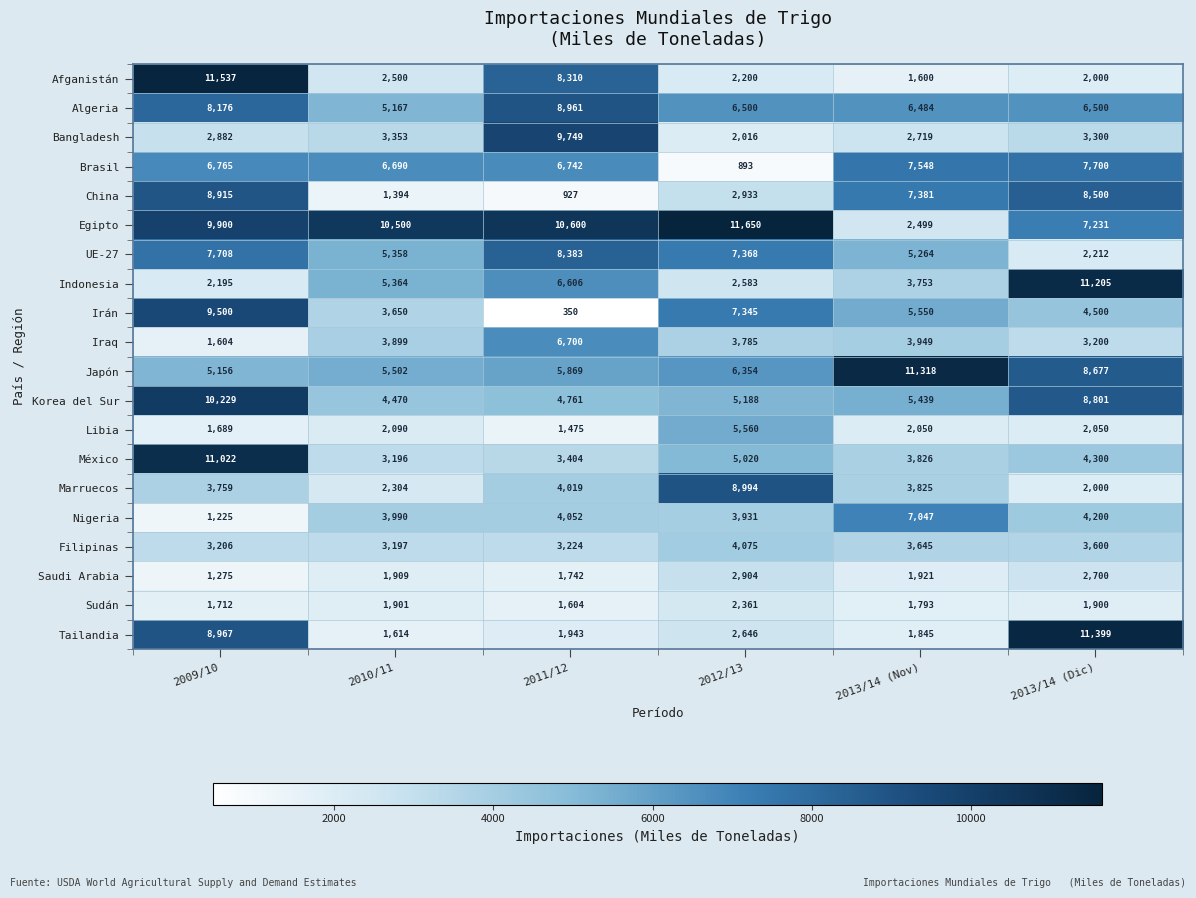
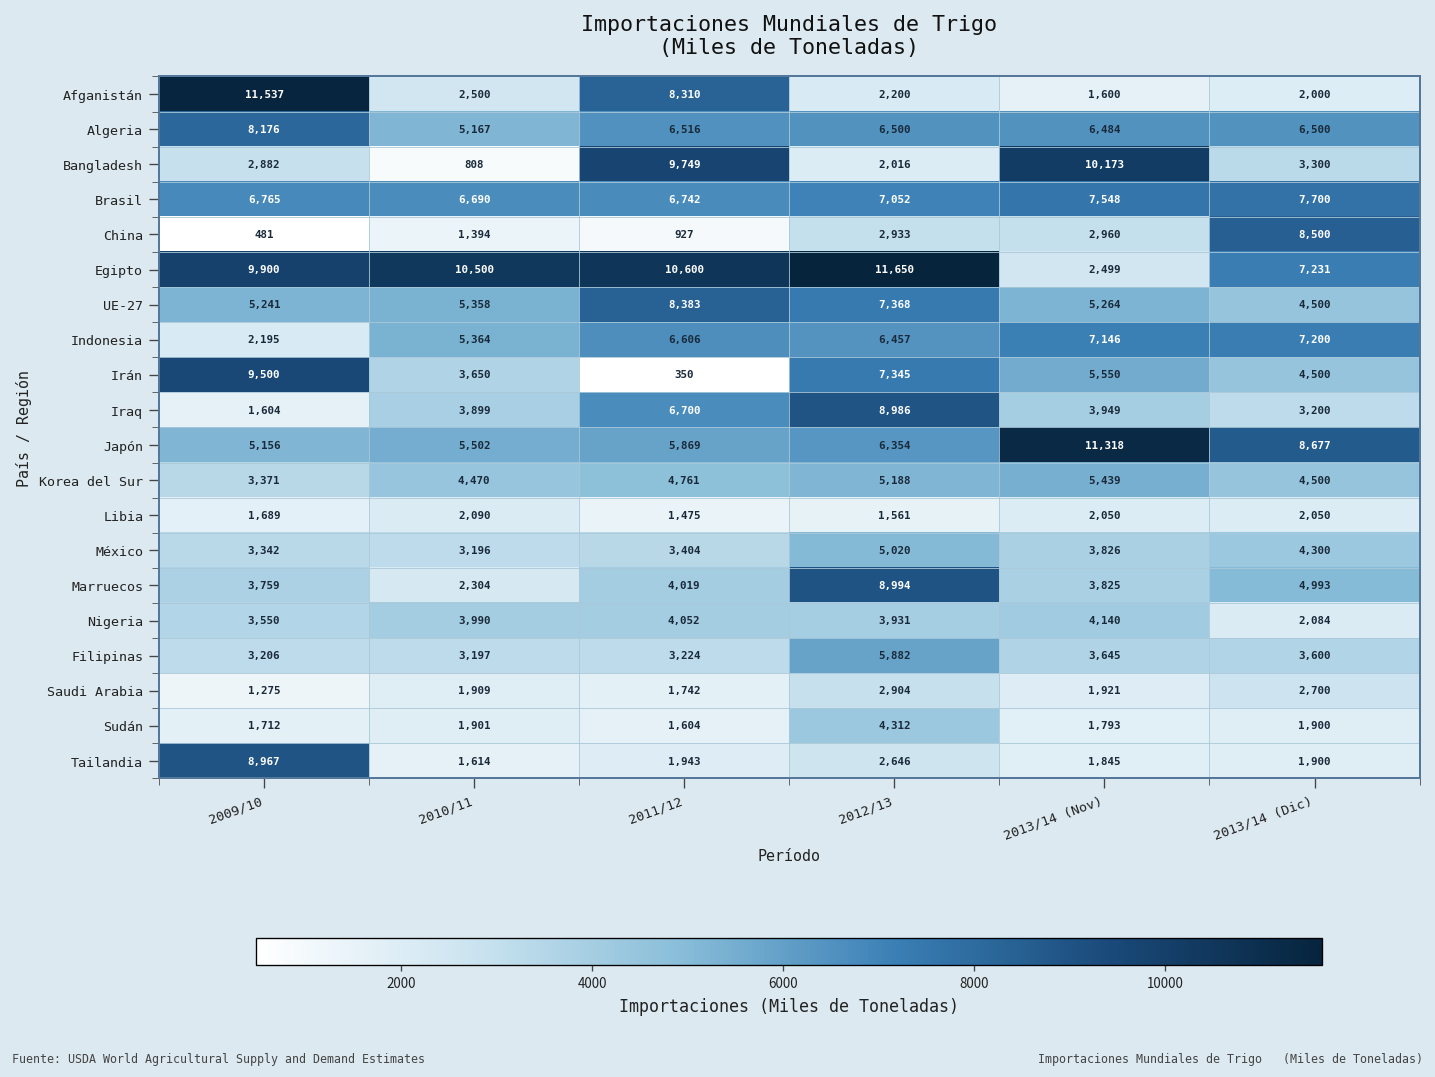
  {
    "Afganistán": {
      "2009/10": "11,537",
      "2010/11": "2,500",
      "2011/12": "8,310",
      "2012/13": "2,200",
      "2013/14 (Nov)": "1,600",
      "2013/14 (Dic)": "2,000"
    },
    "Algeria": {
      "2009/10": "8,176",
      "2010/11": "5,167",
-     "2011/12": "8,961",
+     "2011/12": "6,516",
      "2012/13": "6,500",
      "2013/14 (Nov)": "6,484",
      "2013/14 (Dic)": "6,500"
    },
    "Bangladesh": {
      "2009/10": "2,882",
-     "2010/11": "3,353",
+     "2010/11": "808",
      "2011/12": "9,749",
      "2012/13": "2,016",
-     "2013/14 (Nov)": "2,719",
+     "2013/14 (Nov)": "10,173",
      "2013/14 (Dic)": "3,300"
    },
    "Brasil": {
      "2009/10": "6,765",
      "2010/11": "6,690",
      "2011/12": "6,742",
-     "2012/13": "893",
+     "2012/13": "7,052",
      "2013/14 (Nov)": "7,548",
      "2013/14 (Dic)": "7,700"
    },
    "China": {
-     "2009/10": "8,915",
+     "2009/10": "481",
      "2010/11": "1,394",
      "2011/12": "927",
      "2012/13": "2,933",
-     "2013/14 (Nov)": "7,381",
+     "2013/14 (Nov)": "2,960",
      "2013/14 (Dic)": "8,500"
    },
    "Egipto": {
      "2009/10": "9,900",
      "2010/11": "10,500",
      "2011/12": "10,600",
      "2012/13": "11,650",
      "2013/14 (Nov)": "2,499",
      "2013/14 (Dic)": "7,231"
    },
    "UE-27": {
-     "2009/10": "7,708",
+     "2009/10": "5,241",
      "2010/11": "5,358",
      "2011/12": "8,383",
      "2012/13": "7,368",
      "2013/14 (Nov)": "5,264",
-     "2013/14 (Dic)": "2,212"
+     "2013/14 (Dic)": "4,500"
    },
    "Indonesia": {
      "2009/10": "2,195",
      "2010/11": "5,364",
      "2011/12": "6,606",
-     "2012/13": "2,583",
-     "2013/14 (Nov)": "3,753",
-     "2013/14 (Dic)": "11,205"
+     "2012/13": "6,457",
+     "2013/14 (Nov)": "7,146",
+     "2013/14 (Dic)": "7,200"
    },
    "Irán": {
      "2009/10": "9,500",
      "2010/11": "3,650",
      "2011/12": "350",
      "2012/13": "7,345",
      "2013/14 (Nov)": "5,550",
      "2013/14 (Dic)": "4,500"
    },
    "Iraq": {
      "2009/10": "1,604",
      "2010/11": "3,899",
      "2011/12": "6,700",
-     "2012/13": "3,785",
+     "2012/13": "8,986",
      "2013/14 (Nov)": "3,949",
      "2013/14 (Dic)": "3,200"
    },
    "Japón": {
      "2009/10": "5,156",
      "2010/11": "5,502",
      "2011/12": "5,869",
      "2012/13": "6,354",
      "2013/14 (Nov)": "11,318",
      "2013/14 (Dic)": "8,677"
    },
    "Korea del Sur": {
-     "2009/10": "10,229",
+     "2009/10": "3,371",
      "2010/11": "4,470",
      "2011/12": "4,761",
      "2012/13": "5,188",
      "2013/14 (Nov)": "5,439",
-     "2013/14 (Dic)": "8,801"
+     "2013/14 (Dic)": "4,500"
    },
    "Libia": {
      "2009/10": "1,689",
      "2010/11": "2,090",
      "2011/12": "1,475",
-     "2012/13": "5,560",
+     "2012/13": "1,561",
      "2013/14 (Nov)": "2,050",
      "2013/14 (Dic)": "2,050"
    },
    "México": {
-     "2009/10": "11,022",
+     "2009/10": "3,342",
      "2010/11": "3,196",
      "2011/12": "3,404",
      "2012/13": "5,020",
      "2013/14 (Nov)": "3,826",
      "2013/14 (Dic)": "4,300"
    },
    "Marruecos": {
      "2009/10": "3,759",
      "2010/11": "2,304",
      "2011/12": "4,019",
      "2012/13": "8,994",
      "2013/14 (Nov)": "3,825",
-     "2013/14 (Dic)": "2,000"
+     "2013/14 (Dic)": "4,993"
    },
    "Nigeria": {
-     "2009/10": "1,225",
+     "2009/10": "3,550",
      "2010/11": "3,990",
      "2011/12": "4,052",
      "2012/13": "3,931",
-     "2013/14 (Nov)": "7,047",
-     "2013/14 (Dic)": "4,200"
+     "2013/14 (Nov)": "4,140",
+     "2013/14 (Dic)": "2,084"
    },
    "Filipinas": {
      "2009/10": "3,206",
      "2010/11": "3,197",
      "2011/12": "3,224",
-     "2012/13": "4,075",
+     "2012/13": "5,882",
      "2013/14 (Nov)": "3,645",
      "2013/14 (Dic)": "3,600"
    },
    "Saudi Arabia": {
      "2009/10": "1,275",
      "2010/11": "1,909",
      "2011/12": "1,742",
      "2012/13": "2,904",
      "2013/14 (Nov)": "1,921",
      "2013/14 (Dic)": "2,700"
    },
    "Sudán": {
      "2009/10": "1,712",
      "2010/11": "1,901",
      "2011/12": "1,604",
-     "2012/13": "2,361",
+     "2012/13": "4,312",
      "2013/14 (Nov)": "1,793",
      "2013/14 (Dic)": "1,900"
    },
    "Tailandia": {
      "2009/10": "8,967",
      "2010/11": "1,614",
      "2011/12": "1,943",
      "2012/13": "2,646",
      "2013/14 (Nov)": "1,845",
-     "2013/14 (Dic)": "11,399"
+     "2013/14 (Dic)": "1,900"
    }
  }
